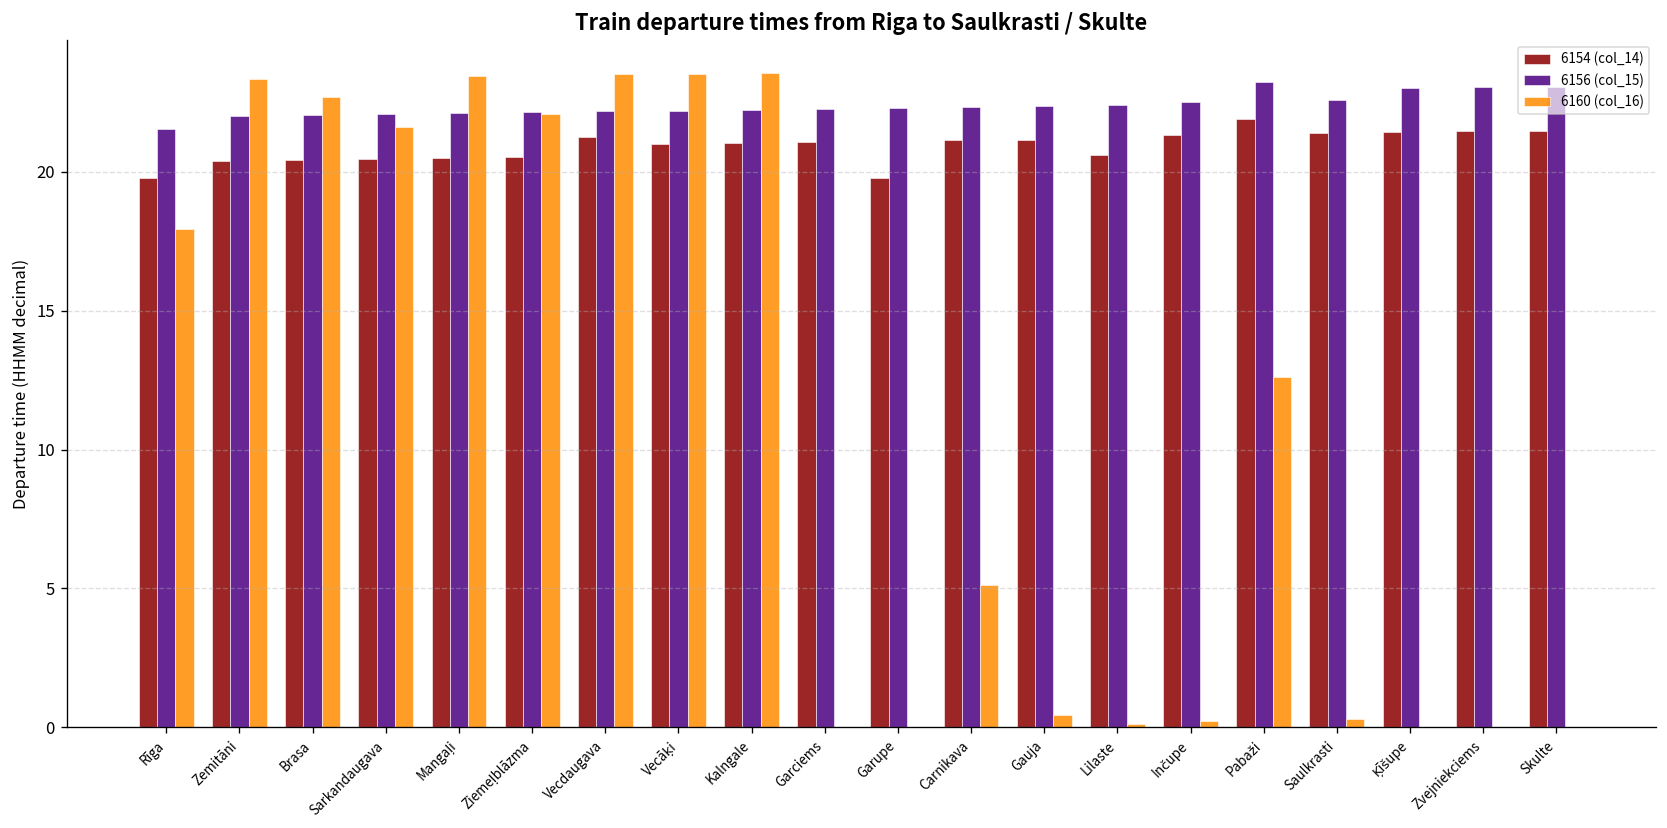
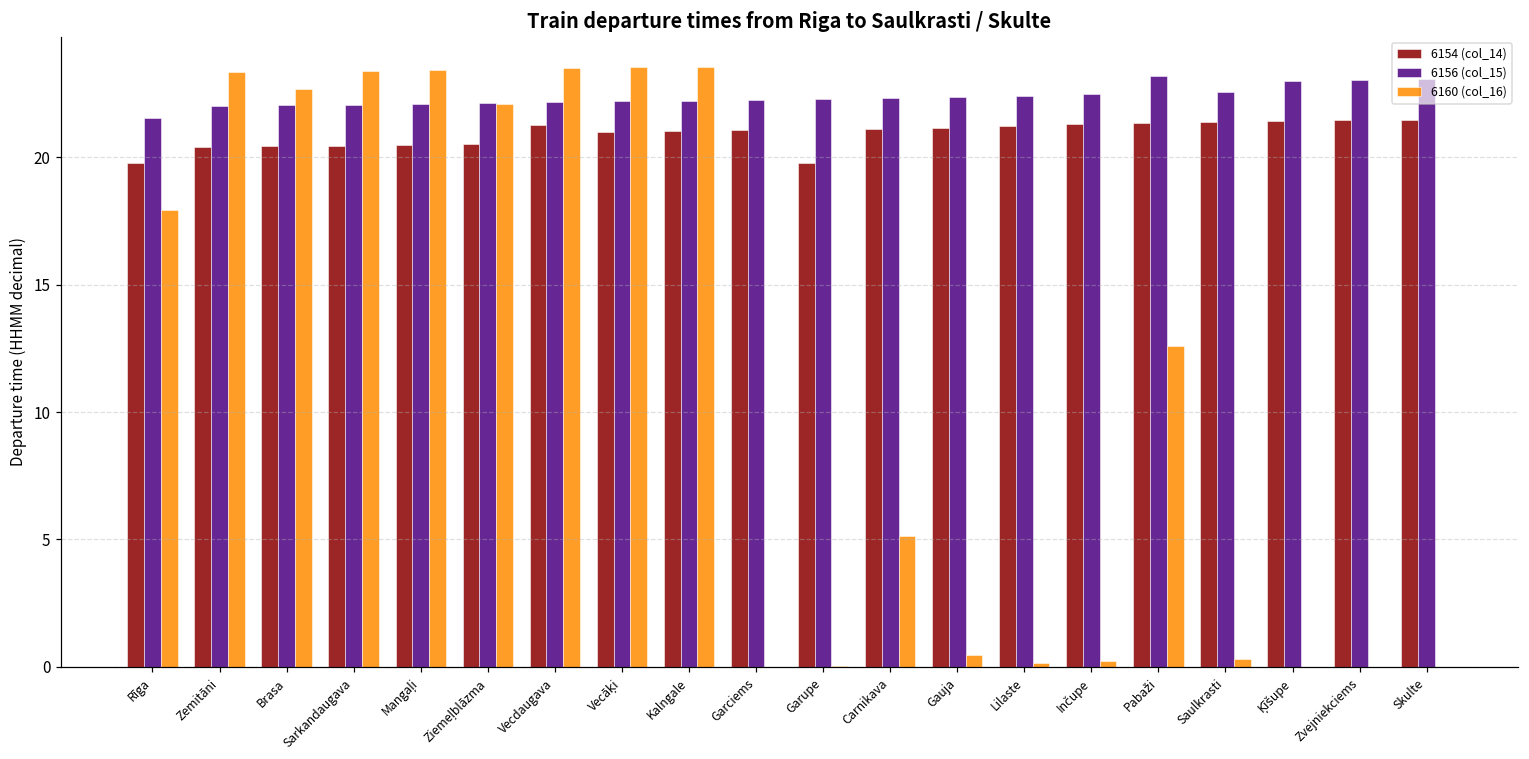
  {
    "6154 (col_14)": {
      "Rīga": 19.8,
      "Zemitāni": 20.4,
      "Brasa": 20.4,
      "Sarkandaugava": 20.5,
      "Mangaļi": 20.5,
      "Ziemeļblāzma": 20.5,
      "Vecdaugava": 21.3,
      "Vecāķi": 21.0,
      "Kalngale": 21.0,
      "Garciems": 21.1,
      "Garupe": 19.8,
      "Carnikava": 21.1,
      "Gauja": 21.2,
-     "Lilaste": 20.6,
+     "Lilaste": 21.2,
      "Inčupe": 21.3,
-     "Pabaži": 21.9,
+     "Pabaži": 21.4,
      "Saulkrasti": 21.4,
      "Ķīšupe": 21.4,
      "Zvejniekciems": 21.5,
      "Skulte": 21.5
    },
    "6156 (col_15)": {
      "Rīga": 21.5,
      "Zemitāni": 22.0,
      "Brasa": 22.0,
      "Sarkandaugava": 22.1,
      "Mangaļi": 22.1,
      "Ziemeļblāzma": 22.2,
      "Vecdaugava": 22.2,
      "Vecāķi": 22.2,
      "Kalngale": 22.2,
      "Garciems": 22.3,
      "Garupe": 22.3,
      "Carnikava": 22.3,
      "Gauja": 22.4,
      "Lilaste": 22.4,
      "Inčupe": 22.5,
      "Pabaži": 23.2,
      "Saulkrasti": 22.6,
      "Ķīšupe": 23.0,
      "Zvejniekciems": 23.0
    },
    "6160 (col_16)": {
      "Rīga": 17.9,
      "Zemitāni": 23.3,
      "Brasa": 22.7,
-     "Sarkandaugava": 21.6,
+     "Sarkandaugava": 23.4,
      "Mangaļi": 23.4,
      "Ziemeļblāzma": 22.1,
      "Vecdaugava": 23.5,
      "Vecāķi": 23.5,
      "Kalngale": 23.6,
      "Garciems": 0.0,
      "Carnikava": 5.1,
      "Gauja": 0.5,
      "Lilaste": 0.1,
      "Inčupe": 0.2,
      "Pabaži": 12.6,
      "Saulkrasti": 0.3,
      "Ķīšupe": 0.0,
      "Zvejniekciems": 0.0,
      "Skulte": 0.0
    }
  }
